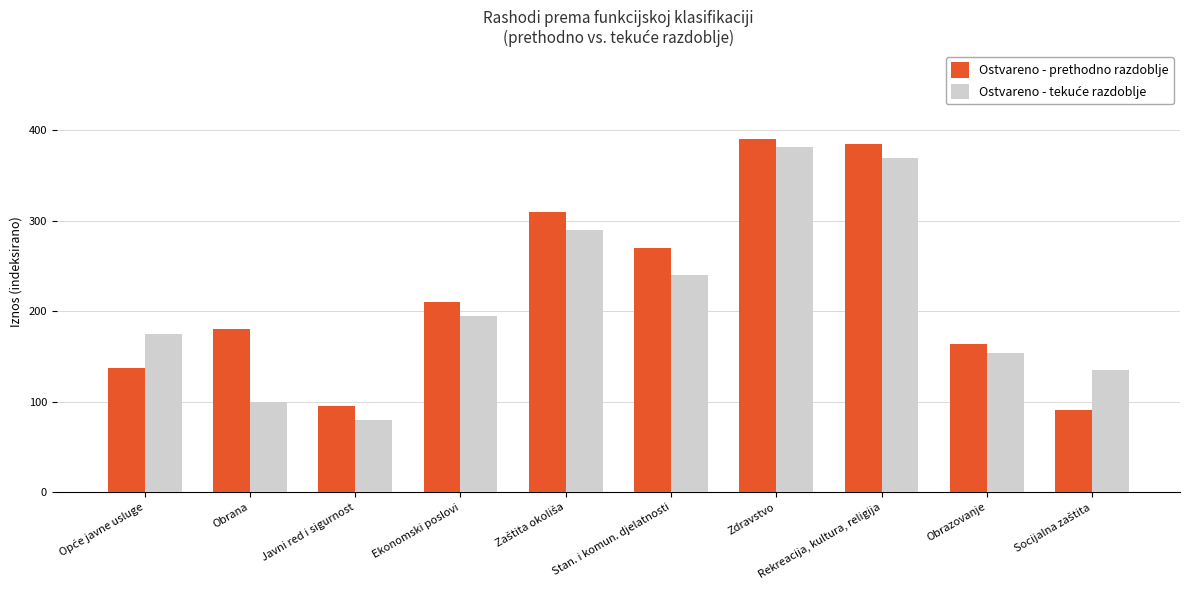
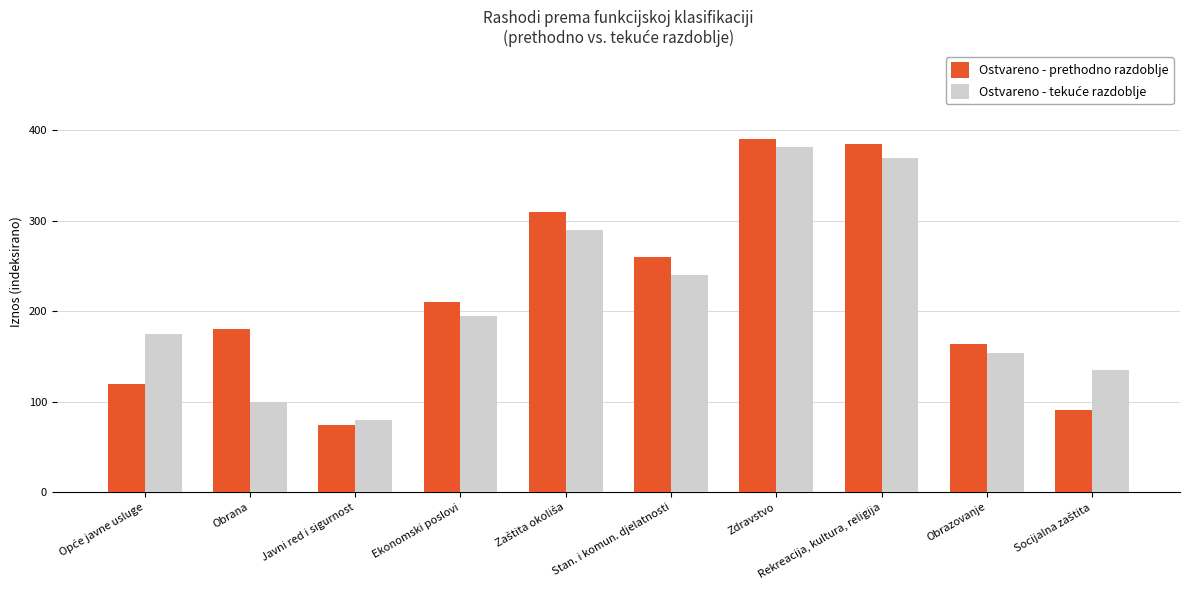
  {
    "Ostvareno - prethodno razdoblje": {
-     "Opće javne usluge": 140,
+     "Opće javne usluge": 120,
      "Obrana": 180,
-     "Javni red i sigurnost": 100,
+     "Javni red i sigurnost": 70,
      "Ekonomski poslovi": 210,
      "Zaštita okoliša": 310,
-     "Stan. i komun. djelatnosti": 270,
+     "Stan. i komun. djelatnosti": 260,
      "Zdravstvo": 390,
      "Rekreacija, kultura, religija": 390,
      "Obrazovanje": 160,
      "Socijalna zaštita": 90
    },
    "Ostvareno - tekuće razdoblje": {
      "Opće javne usluge": 180,
      "Obrana": 100,
      "Javni red i sigurnost": 80,
      "Ekonomski poslovi": 200,
      "Zaštita okoliša": 290,
      "Stan. i komun. djelatnosti": 240,
      "Zdravstvo": 380,
      "Rekreacija, kultura, religija": 370,
      "Obrazovanje": 150,
      "Socijalna zaštita": 140
    }
  }
